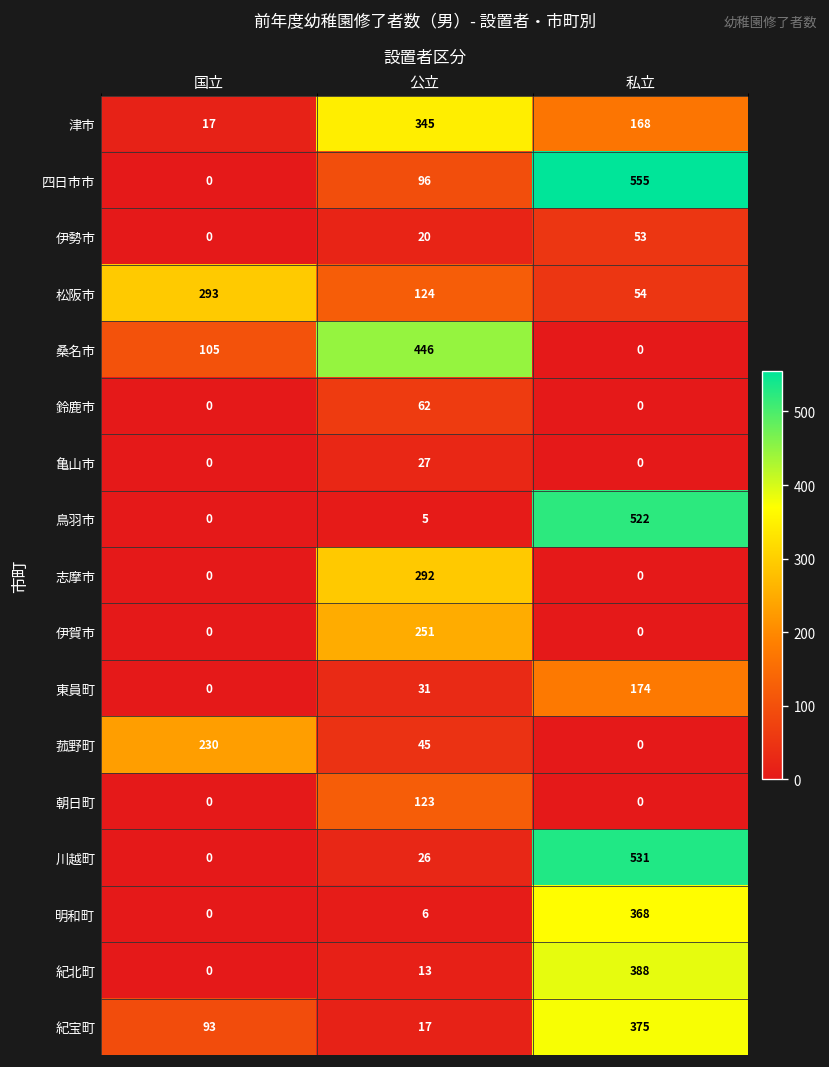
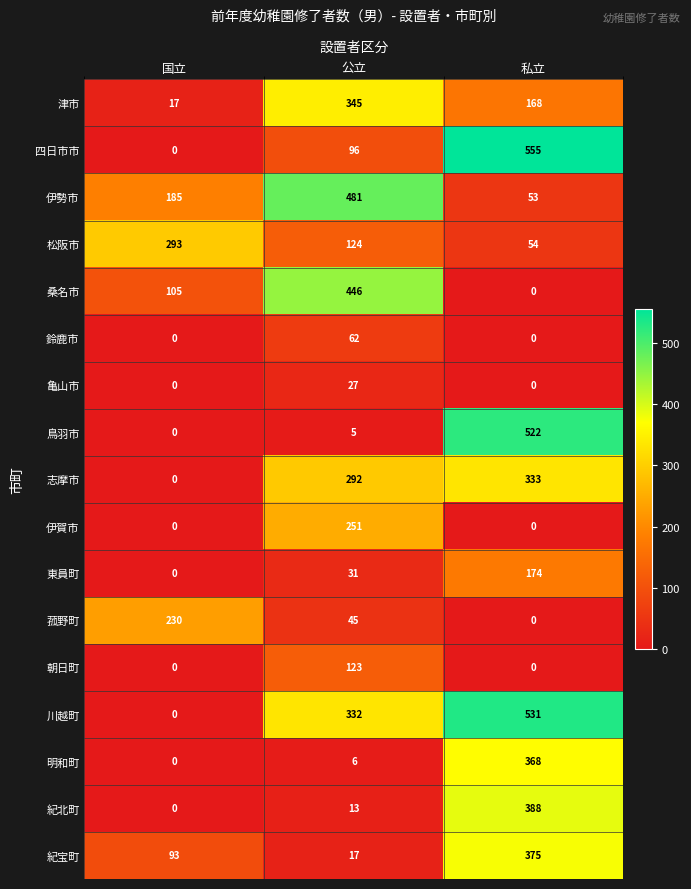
  {
    "津市": {
      "国立": 17,
      "公立": 345,
      "私立": 168
    },
    "四日市市": {
      "国立": 0,
      "公立": 96,
      "私立": 555
    },
    "伊勢市": {
-     "国立": 0,
-     "公立": 20,
+     "国立": 185,
+     "公立": 481,
      "私立": 53
    },
    "松阪市": {
      "国立": 293,
      "公立": 124,
      "私立": 54
    },
    "桑名市": {
      "国立": 105,
      "公立": 446,
      "私立": 0
    },
    "鈴鹿市": {
      "国立": 0,
      "公立": 62,
      "私立": 0
    },
    "亀山市": {
      "国立": 0,
      "公立": 27,
      "私立": 0
    },
    "鳥羽市": {
      "国立": 0,
      "公立": 5,
      "私立": 522
    },
    "志摩市": {
      "国立": 0,
      "公立": 292,
-     "私立": 0
+     "私立": 333
    },
    "伊賀市": {
      "国立": 0,
      "公立": 251,
      "私立": 0
    },
    "東員町": {
      "国立": 0,
      "公立": 31,
      "私立": 174
    },
    "菰野町": {
      "国立": 230,
      "公立": 45,
      "私立": 0
    },
    "朝日町": {
      "国立": 0,
      "公立": 123,
      "私立": 0
    },
    "川越町": {
      "国立": 0,
-     "公立": 26,
+     "公立": 332,
      "私立": 531
    },
    "明和町": {
      "国立": 0,
      "公立": 6,
      "私立": 368
    },
    "紀北町": {
      "国立": 0,
      "公立": 13,
      "私立": 388
    },
    "紀宝町": {
      "国立": 93,
      "公立": 17,
      "私立": 375
    }
  }
